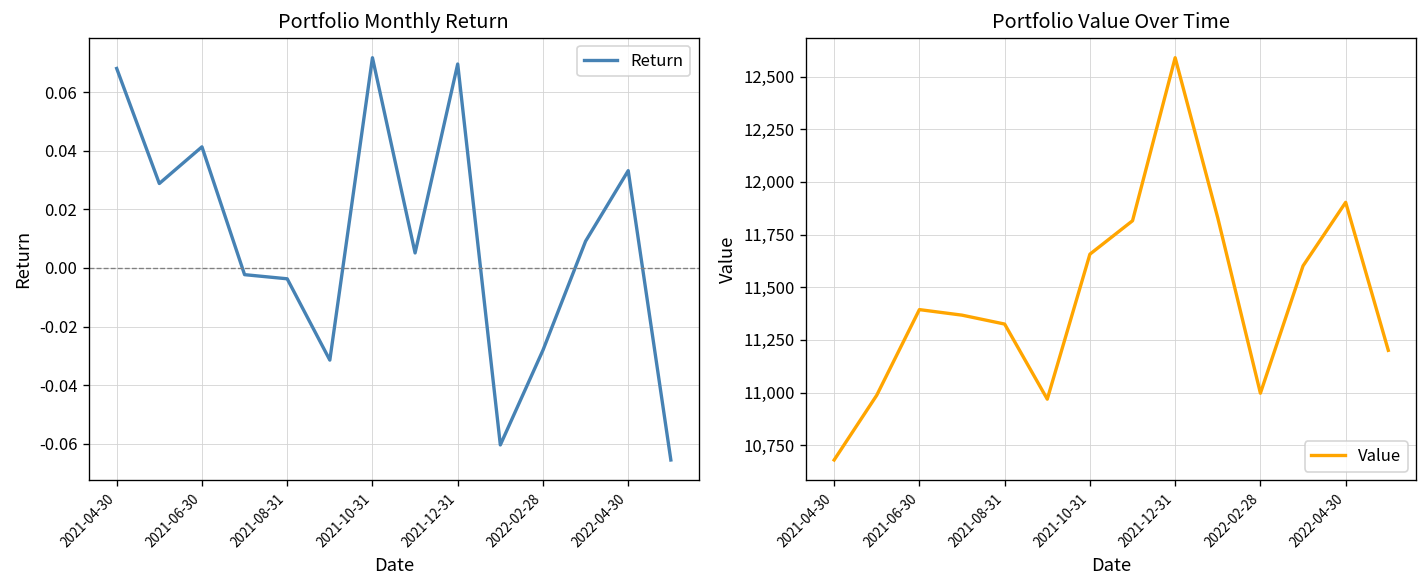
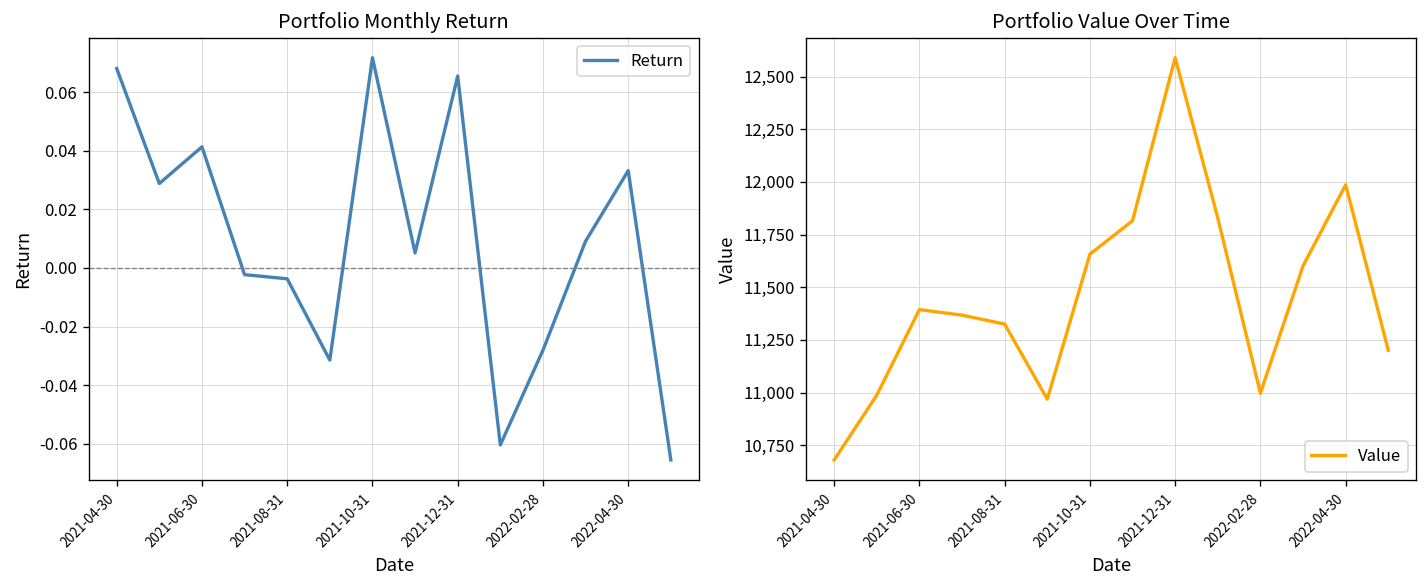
  {
    "Portfolio Monthly Return": {
      "2021-04-30": "0.068",
      "2021-06-30": "0.041",
      "2021-08-31": "-0.004",
      "2021-10-31": "0.072",
-     "2021-12-31": "0.070",
+     "2021-12-31": "0.065",
      "2022-02-28": "-0.028",
      "2022-04-30": "0.033"
    },
    "Portfolio Value Over Time": {
      "2021-04-30": "10,680",
      "2021-06-30": "11,390",
      "2021-08-31": "11,330",
      "2021-10-31": "11,660",
      "2021-12-31": "12,590",
      "2022-02-28": "11,000",
-     "2022-04-30": "11,900"
+     "2022-04-30": "11,990"
    }
  }
